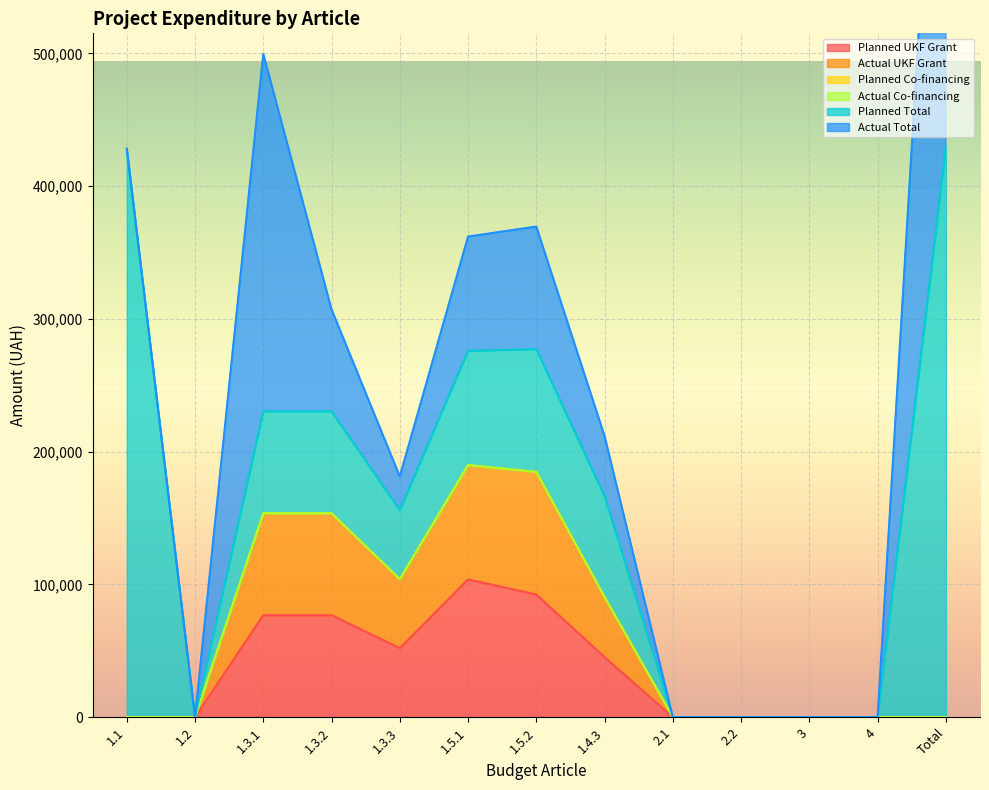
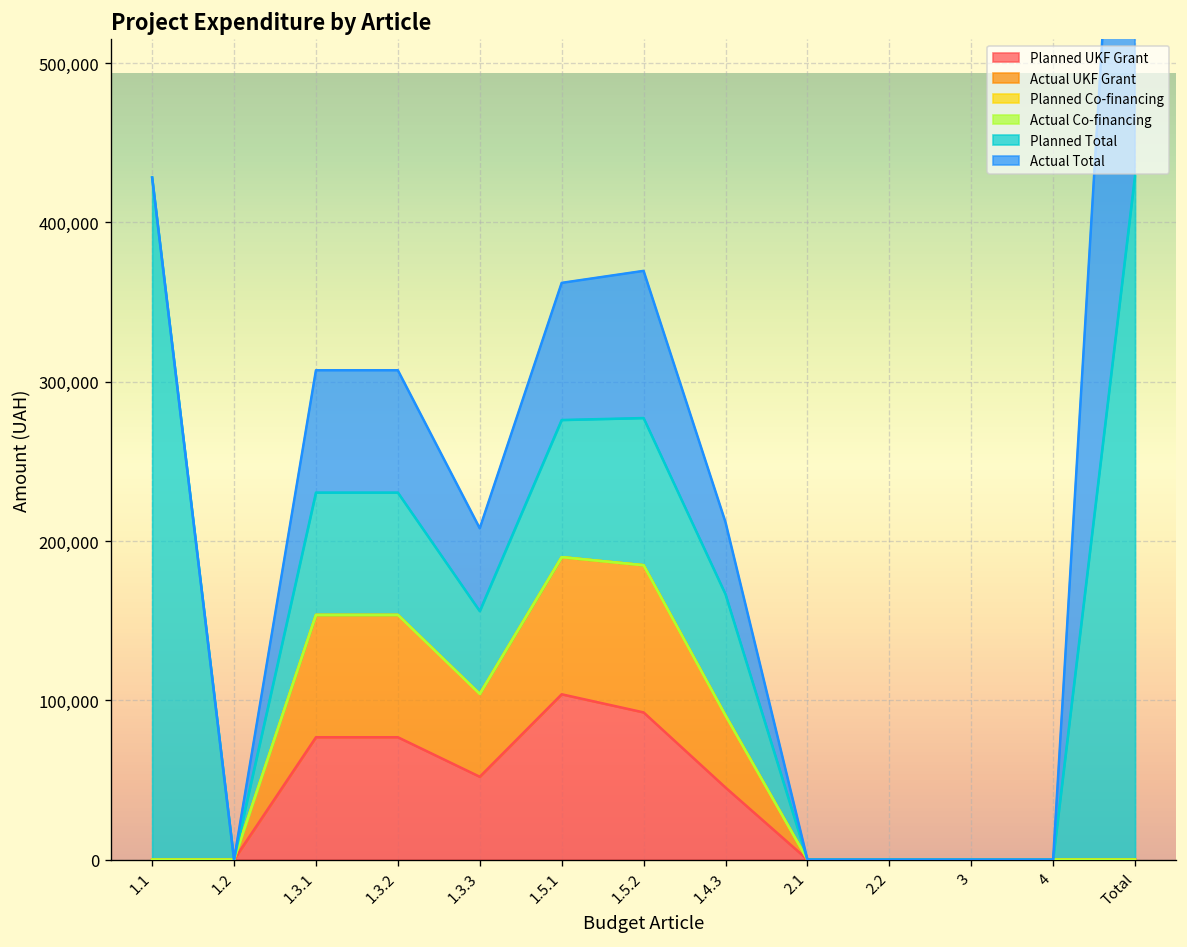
  {
    "Planned UKF Grant": {
      "1.3.1": "77,000",
      "1.3.2": "77,000",
      "1.3.3": "52,000",
      "1.5.1": "104,000",
      "1.5.2": "92,000",
      "1.4.3": "45,000"
    },
    "Planned Total": {
      "1.3.1": "77,000",
      "1.3.2": "77,000",
      "1.3.3": "52,000",
      "1.5.1": "86,000",
      "1.5.2": "92,000",
      "1.4.3": "76,000",
      "Total": "429,000"
    },
    "Actual Total": {
-     "1.3.1": "269,000",
+     "1.3.1": "77,000",
      "1.3.2": "77,000",
-     "1.3.3": "25,000",
+     "1.3.3": "52,000",
      "1.5.1": "86,000",
      "1.5.2": "92,000",
      "1.4.3": "45,000"
    }
  }
